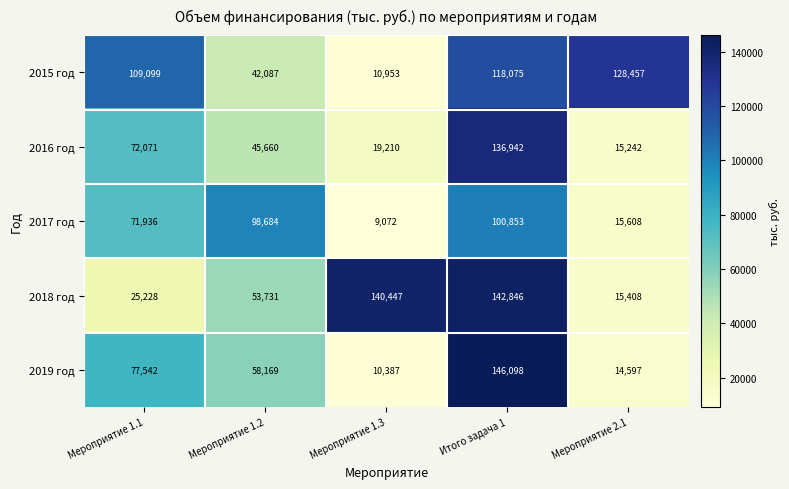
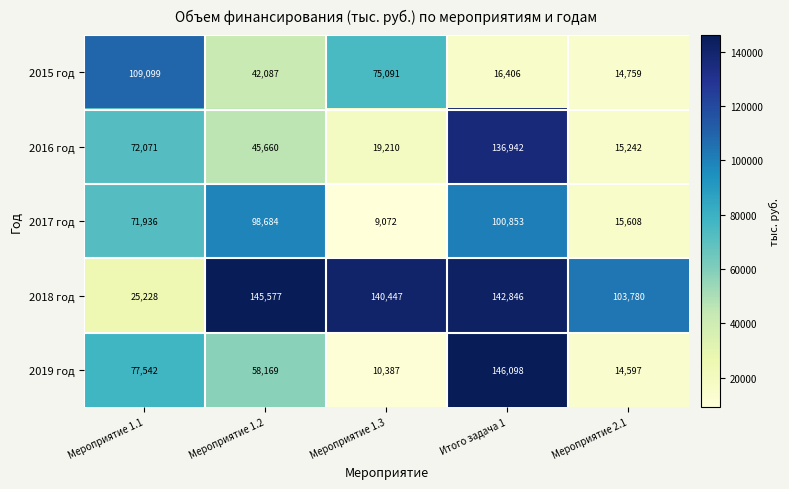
  {
    "2015 год": {
      "Мероприятие 1.1": "109,099",
      "Мероприятие 1.2": "42,087",
-     "Мероприятие 1.3": "10,953",
-     "Итого задача 1": "118,075",
-     "Мероприятие 2.1": "128,457"
+     "Мероприятие 1.3": "75,091",
+     "Итого задача 1": "16,406",
+     "Мероприятие 2.1": "14,759"
    },
    "2016 год": {
      "Мероприятие 1.1": "72,071",
      "Мероприятие 1.2": "45,660",
      "Мероприятие 1.3": "19,210",
      "Итого задача 1": "136,942",
      "Мероприятие 2.1": "15,242"
    },
    "2017 год": {
      "Мероприятие 1.1": "71,936",
      "Мероприятие 1.2": "98,684",
      "Мероприятие 1.3": "9,072",
      "Итого задача 1": "100,853",
      "Мероприятие 2.1": "15,608"
    },
    "2018 год": {
      "Мероприятие 1.1": "25,228",
-     "Мероприятие 1.2": "53,731",
+     "Мероприятие 1.2": "145,577",
      "Мероприятие 1.3": "140,447",
      "Итого задача 1": "142,846",
-     "Мероприятие 2.1": "15,408"
+     "Мероприятие 2.1": "103,780"
    },
    "2019 год": {
      "Мероприятие 1.1": "77,542",
      "Мероприятие 1.2": "58,169",
      "Мероприятие 1.3": "10,387",
      "Итого задача 1": "146,098",
      "Мероприятие 2.1": "14,597"
    }
  }
